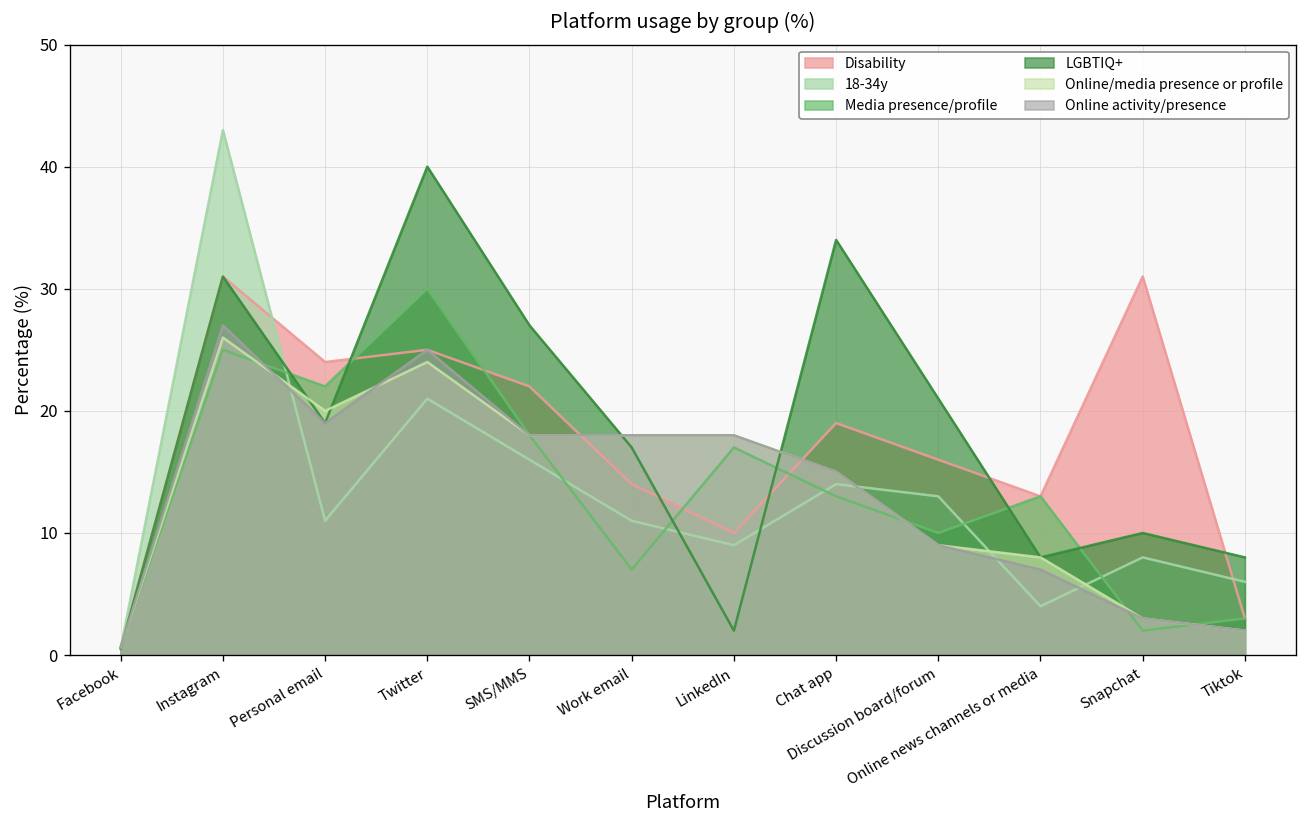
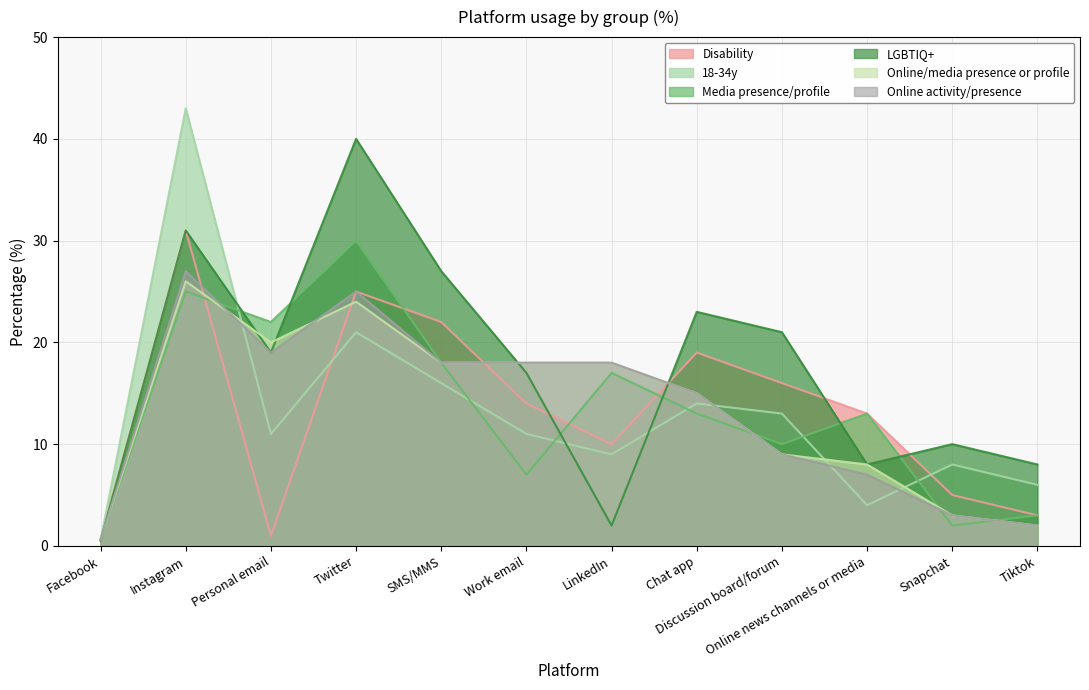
  {
    "Disability": {
-     "Personal email": 24,
+     "Personal email": 1,
      "SMS/MMS": 22,
      "Work email": 14,
      "LinkedIn": 10,
      "Chat app": 19,
      "Discussion board/forum": 16,
-     "Snapchat": 31
+     "Snapchat": 5
    },
    "Media presence/profile": {
      "Instagram": 25,
      "Personal email": 22,
      "Twitter": 30,
      "Work email": 7,
      "LinkedIn": 17,
      "Chat app": 13,
      "Discussion board/forum": 10,
      "Snapchat": 2
    },
    "LGBTIQ+": {
      "Twitter": 40,
      "SMS/MMS": 27,
      "Work email": 17,
      "LinkedIn": 2,
-     "Chat app": 34,
+     "Chat app": 23,
      "Discussion board/forum": 21,
      "Snapchat": 10,
      "Tiktok": 8
    }
  }
